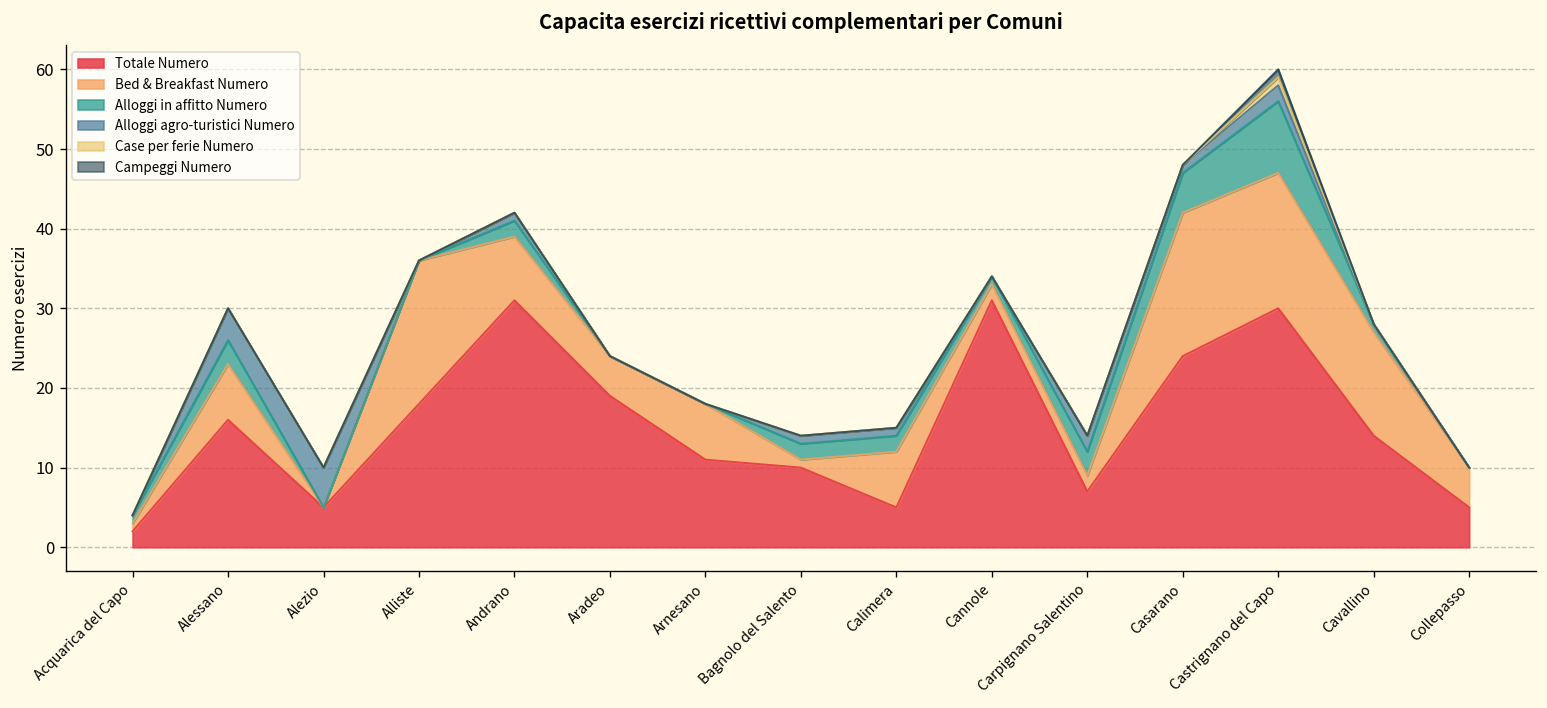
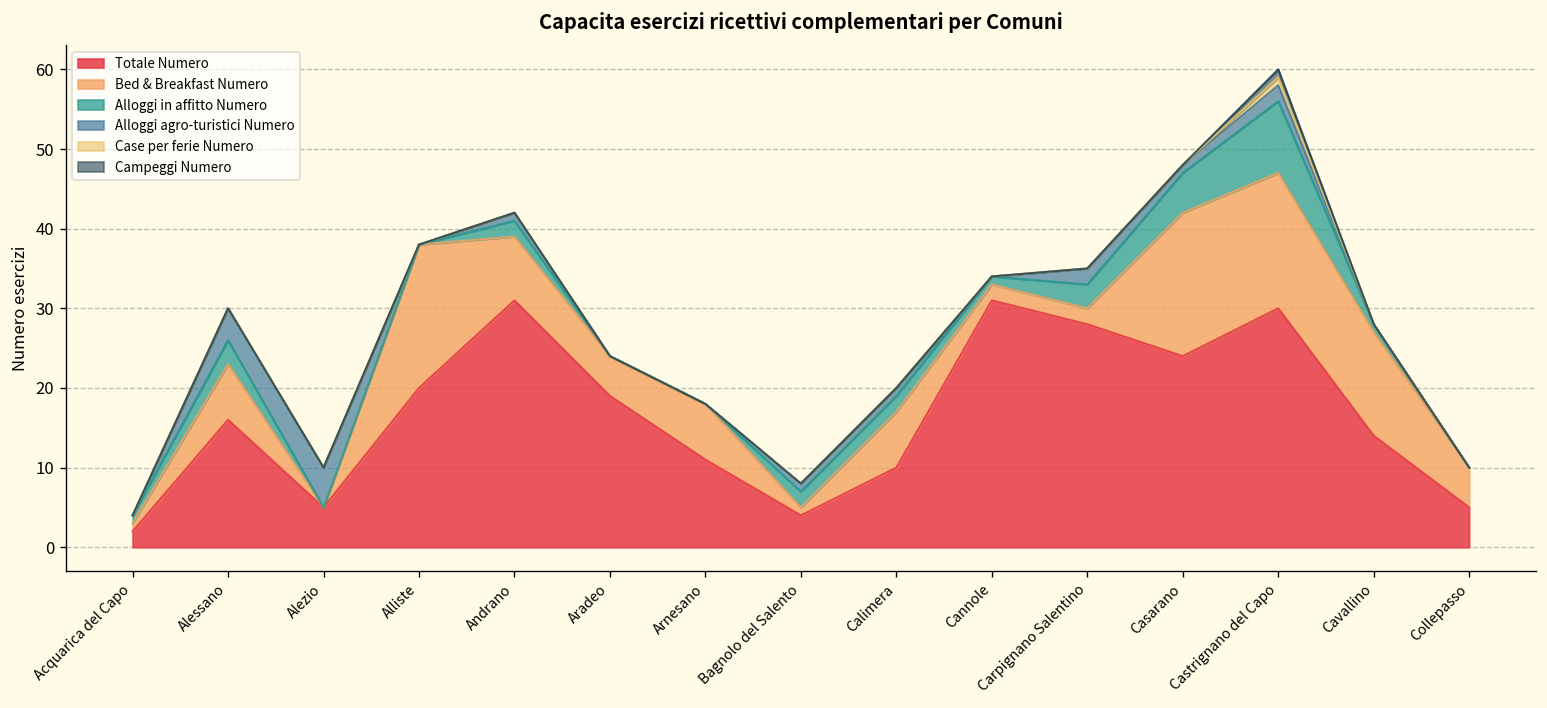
  {
    "Totale Numero": {
      "Acquarica del Capo": 2,
      "Alessano": 16,
-     "Alliste": 18,
+     "Alliste": 20,
      "Andrano": 31,
      "Aradeo": 19,
      "Arnesano": 11,
-     "Bagnolo del Salento": 10,
-     "Calimera": 5,
+     "Bagnolo del Salento": 4,
+     "Calimera": 10,
      "Cannole": 31,
-     "Carpignano Salentino": 7,
+     "Carpignano Salentino": 28,
      "Casarano": 24,
      "Castrignano del Capo": 30,
      "Cavallino": 14,
      "Collepasso": 5
    },
    "Campeggi Numero": {
      "Castrignano del Capo": 1
    }
  }
